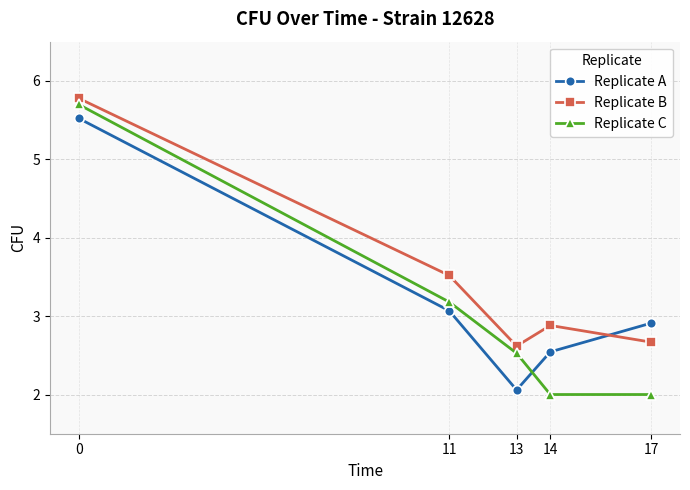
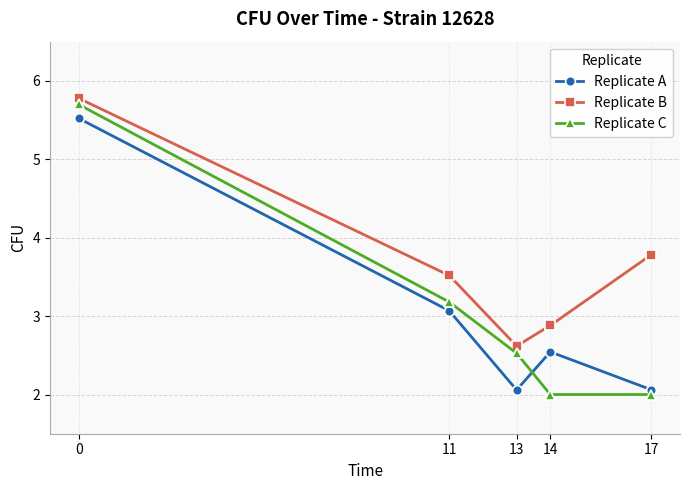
  {
    "Replicate A": {
      "0": 5.5,
      "11": 3.1,
      "13": 2.1,
      "14": 2.5,
-     "17": 2.9
+     "17": 2.1
    },
    "Replicate B": {
      "0": 5.8,
      "11": 3.5,
      "13": 2.6,
      "14": 2.9,
-     "17": 2.7
+     "17": 3.8
    },
    "Replicate C": {
      "0": 5.7,
      "11": 3.2,
      "13": 2.5,
      "14": 2.0,
      "17": 2.0
    }
  }
